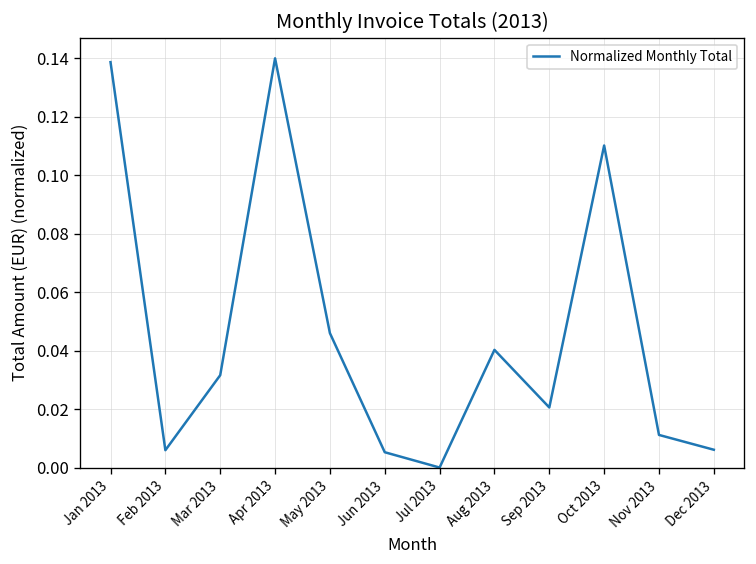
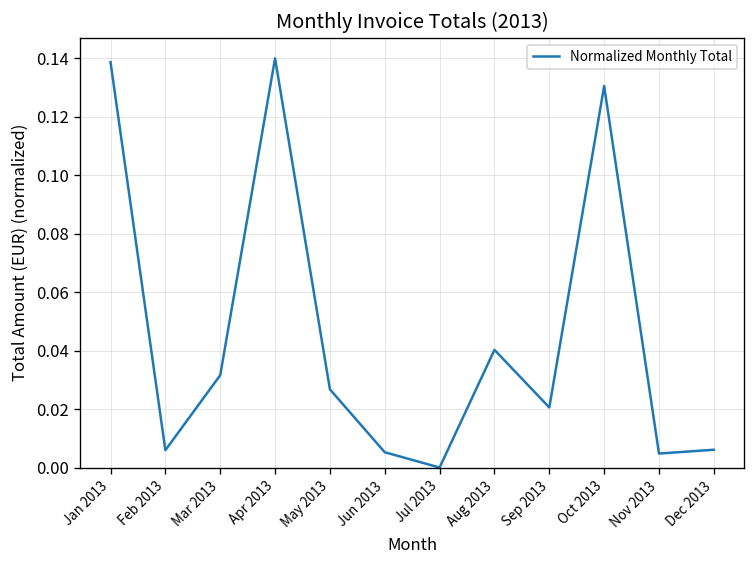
  {
    "Jan 2013": 0.139,
    "Feb 2013": 0.006,
    "Mar 2013": 0.032,
    "Apr 2013": 0.140,
-   "May 2013": 0.046,
+   "May 2013": 0.027,
    "Jun 2013": 0.005,
    "Jul 2013": 0.000,
    "Aug 2013": 0.040,
    "Sep 2013": 0.021,
-   "Oct 2013": 0.110,
-   "Nov 2013": 0.011,
+   "Oct 2013": 0.131,
+   "Nov 2013": 0.005,
    "Dec 2013": 0.006
  }
